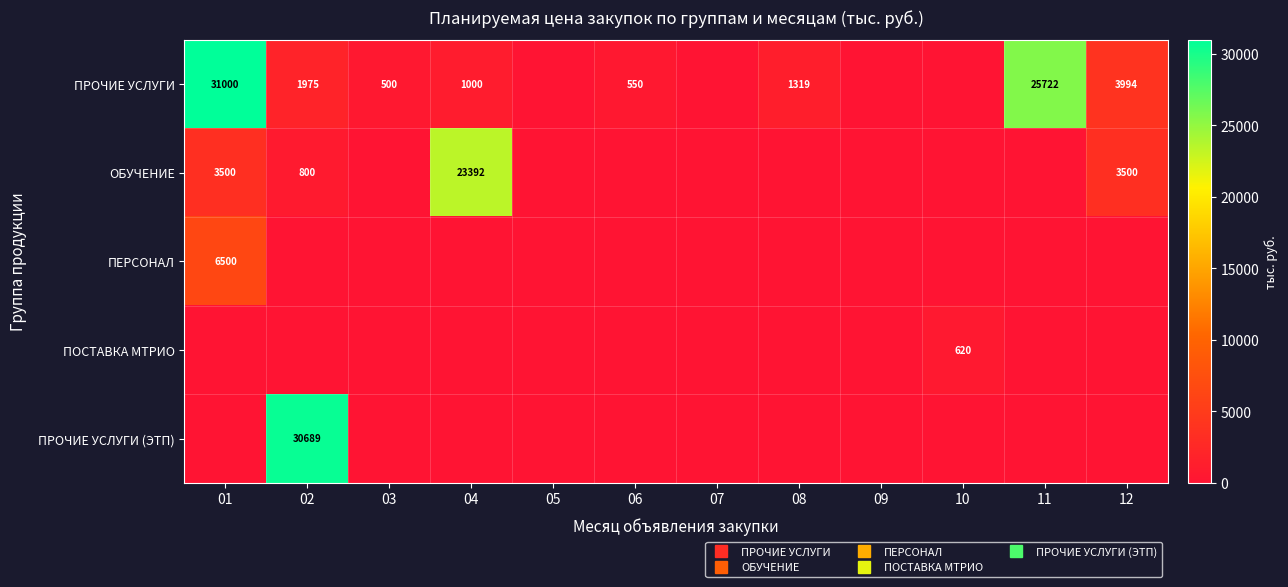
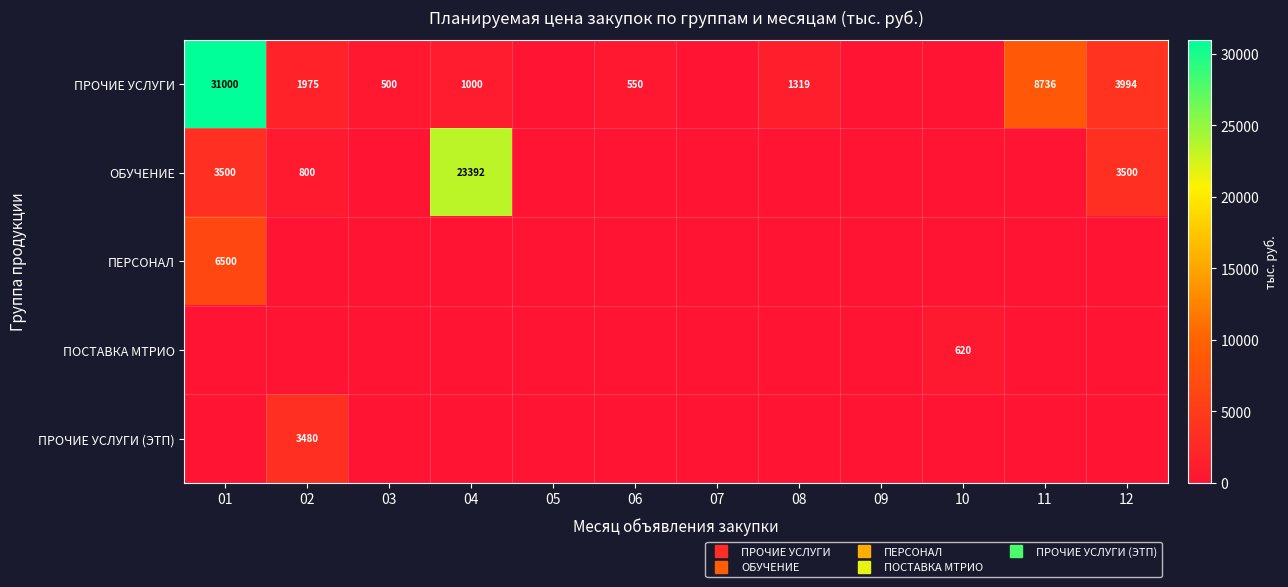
  {
    "ПРОЧИЕ УСЛУГИ": {
      "01": 31000,
      "02": 1975,
      "03": 500,
      "04": 1000,
      "06": 550,
      "08": 1319,
-     "11": 25722,
+     "11": 8736,
      "12": 3994
    },
    "ОБУЧЕНИЕ": {
      "01": 3500,
      "02": 800,
      "04": 23392,
      "12": 3500
    },
    "ПЕРСОНАЛ": {
      "01": 6500
    },
    "ПОСТАВКА МТРИО": {
      "10": 620
    },
    "ПРОЧИЕ УСЛУГИ (ЭТП)": {
-     "02": 30689
+     "02": 3480
    }
  }
